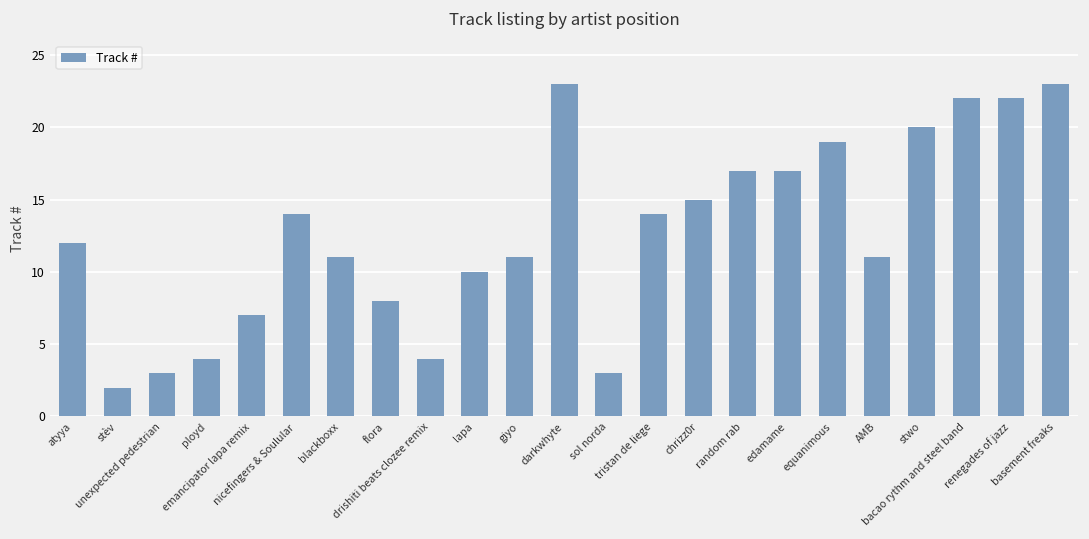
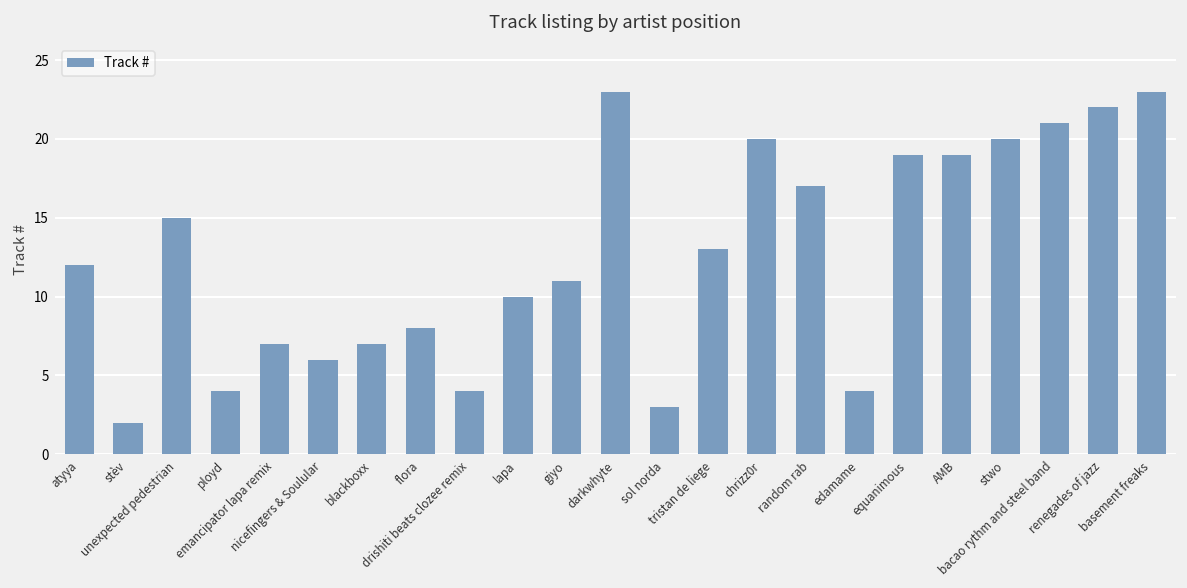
  {
    "atyya": 12,
    "stèv": 2,
-   "unexpected pedestrian": 3,
+   "unexpected pedestrian": 15,
    "ployd": 4,
    "emancipator lapa remix": 7,
-   "nicefingers & Soulular": 14,
-   "blackboxx": 11,
+   "nicefingers & Soulular": 6,
+   "blackboxx": 7,
    "flora": 8,
    "drishiti beats clozee remix": 4,
    "lapa": 10,
    "giyo": 11,
    "darkwhyte": 23,
    "sol norda": 3,
-   "tristan de liege": 14,
-   "chrizz0r": 15,
+   "tristan de liege": 13,
+   "chrizz0r": 20,
    "random rab": 17,
-   "edamame": 17,
+   "edamame": 4,
    "equanimous": 19,
-   "AMB": 11,
+   "AMB": 19,
    "stwo": 20,
-   "bacao rythm and steel band": 22,
+   "bacao rythm and steel band": 21,
    "renegades of jazz": 22,
    "basement freaks": 23
  }
